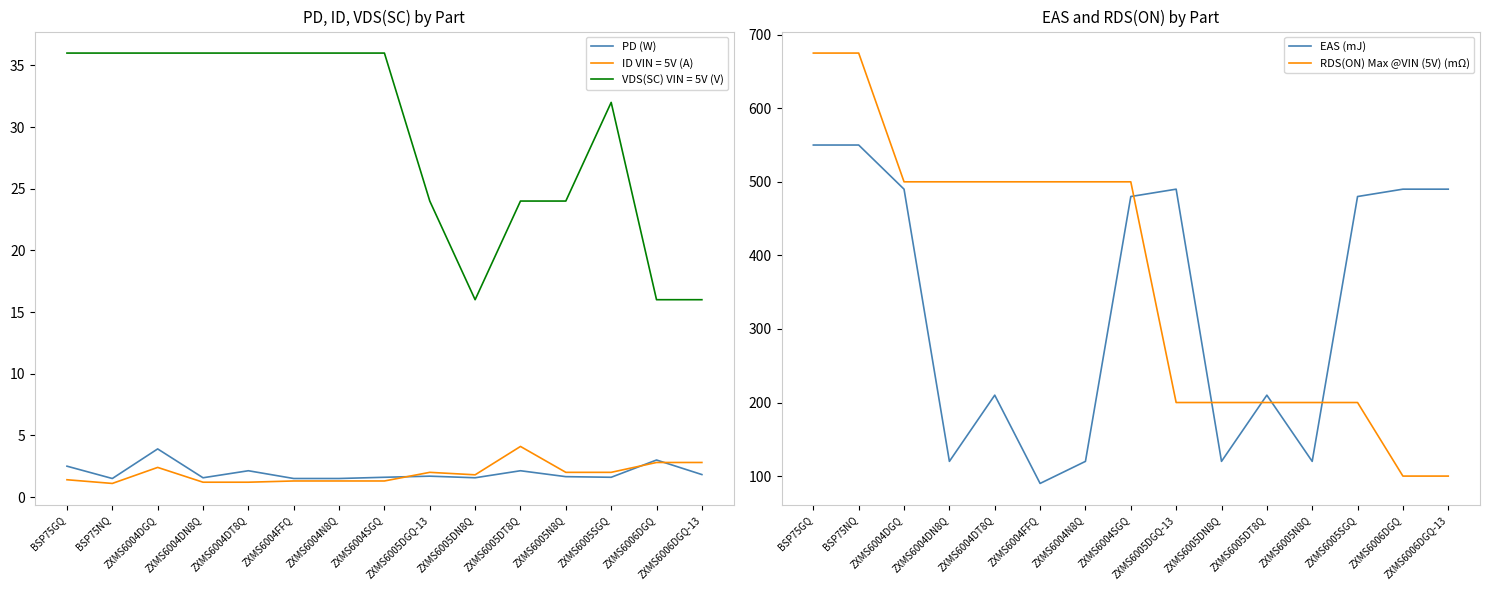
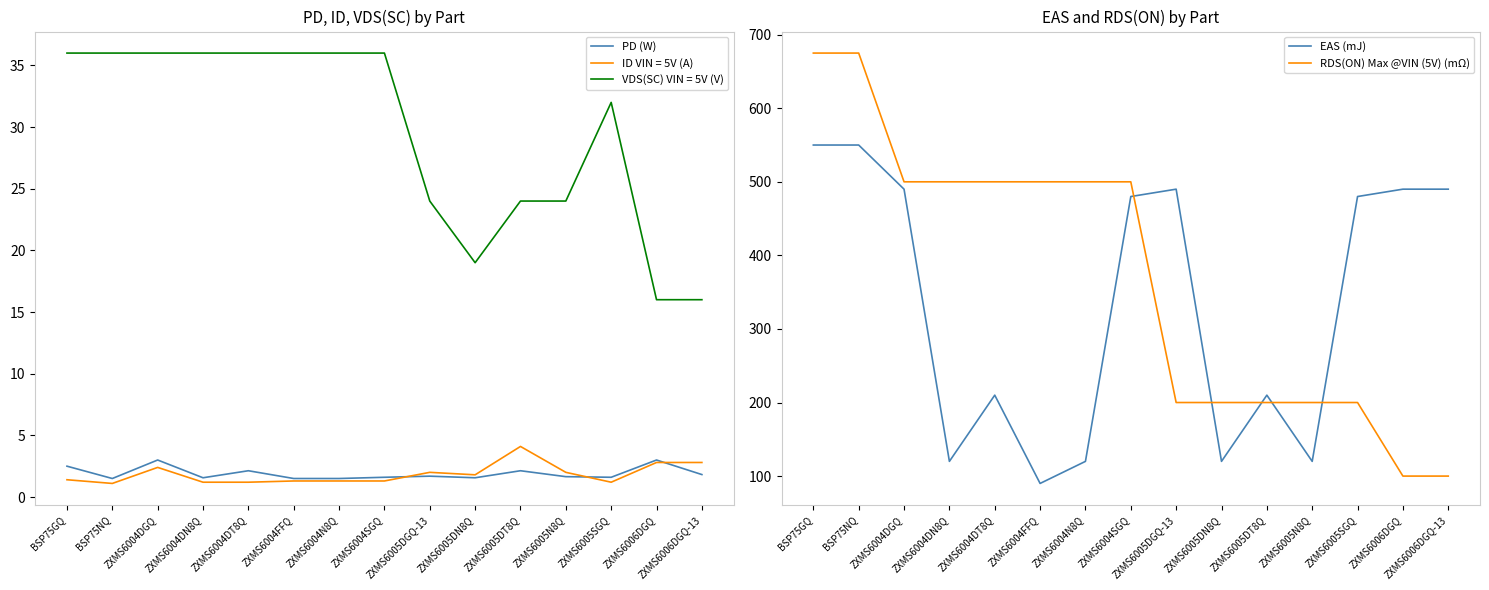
  {
    "PD, ID, VDS(SC) by Part": {
      "PD (W)": {
        "BSP75GQ": 2.5,
        "BSP75NQ": 1.5,
-       "ZXMS6004DGQ": 3.9,
+       "ZXMS6004DGQ": 3.0,
        "ZXMS6004DN8Q": 1.6,
        "ZXMS6004DT8Q": 2.1,
        "ZXMS6004SGQ": 1.6,
        "ZXMS6005DGQ-13": 1.7,
        "ZXMS6005DN8Q": 1.6,
        "ZXMS6005DT8Q": 2.1,
        "ZXMS6005N8Q": 1.7,
        "ZXMS6005SGQ": 1.6,
        "ZXMS6006DGQ-13": 1.8
      },
      "ID VIN = 5V (A)": {
        "BSP75GQ": 1.4,
        "BSP75NQ": 1.1,
        "ZXMS6004DGQ": 2.4,
        "ZXMS6004DN8Q": 1.2,
        "ZXMS6004DT8Q": 1.2,
        "ZXMS6004SGQ": 1.3,
        "ZXMS6005DGQ-13": 2.0,
        "ZXMS6005DN8Q": 1.8,
        "ZXMS6005DT8Q": 4.1,
        "ZXMS6005N8Q": 2.0,
-       "ZXMS6005SGQ": 2.0,
+       "ZXMS6005SGQ": 1.2,
        "ZXMS6006DGQ-13": 2.8
      },
      "VDS(SC) VIN = 5V (V)": {
        "BSP75GQ": 36,
        "BSP75NQ": 36,
        "ZXMS6004DGQ": 36,
        "ZXMS6004DN8Q": 36,
        "ZXMS6004DT8Q": 36,
        "ZXMS6004FFQ": 36,
        "ZXMS6004N8Q": 36,
        "ZXMS6004SGQ": 36,
        "ZXMS6005DGQ-13": 24,
-       "ZXMS6005DN8Q": 16,
+       "ZXMS6005DN8Q": 19,
        "ZXMS6005DT8Q": 24,
        "ZXMS6005N8Q": 24,
        "ZXMS6005SGQ": 32,
        "ZXMS6006DGQ": 16,
        "ZXMS6006DGQ-13": 16
      }
    },
    "EAS and RDS(ON) by Part": {
      "EAS (mJ)": {
        "BSP75GQ": 550,
        "BSP75NQ": 550,
        "ZXMS6004DGQ": 490,
        "ZXMS6004DN8Q": 120,
        "ZXMS6004DT8Q": 210,
        "ZXMS6004FFQ": 90,
        "ZXMS6004N8Q": 120,
        "ZXMS6004SGQ": 480,
        "ZXMS6005DGQ-13": 490,
        "ZXMS6005DN8Q": 120,
        "ZXMS6005DT8Q": 210,
        "ZXMS6005N8Q": 120,
        "ZXMS6005SGQ": 480,
        "ZXMS6006DGQ": 490,
        "ZXMS6006DGQ-13": 490
      },
      "RDS(ON) Max @VIN (5V) (mΩ)": {
        "BSP75GQ": 680,
        "BSP75NQ": 680,
        "ZXMS6004DGQ": 500,
        "ZXMS6004DN8Q": 500,
        "ZXMS6004DT8Q": 500,
        "ZXMS6004FFQ": 500,
        "ZXMS6004N8Q": 500,
        "ZXMS6004SGQ": 500,
        "ZXMS6005DGQ-13": 200,
        "ZXMS6005DN8Q": 200,
        "ZXMS6005DT8Q": 200,
        "ZXMS6005N8Q": 200,
        "ZXMS6005SGQ": 200,
        "ZXMS6006DGQ": 100,
        "ZXMS6006DGQ-13": 100
      }
    }
  }
